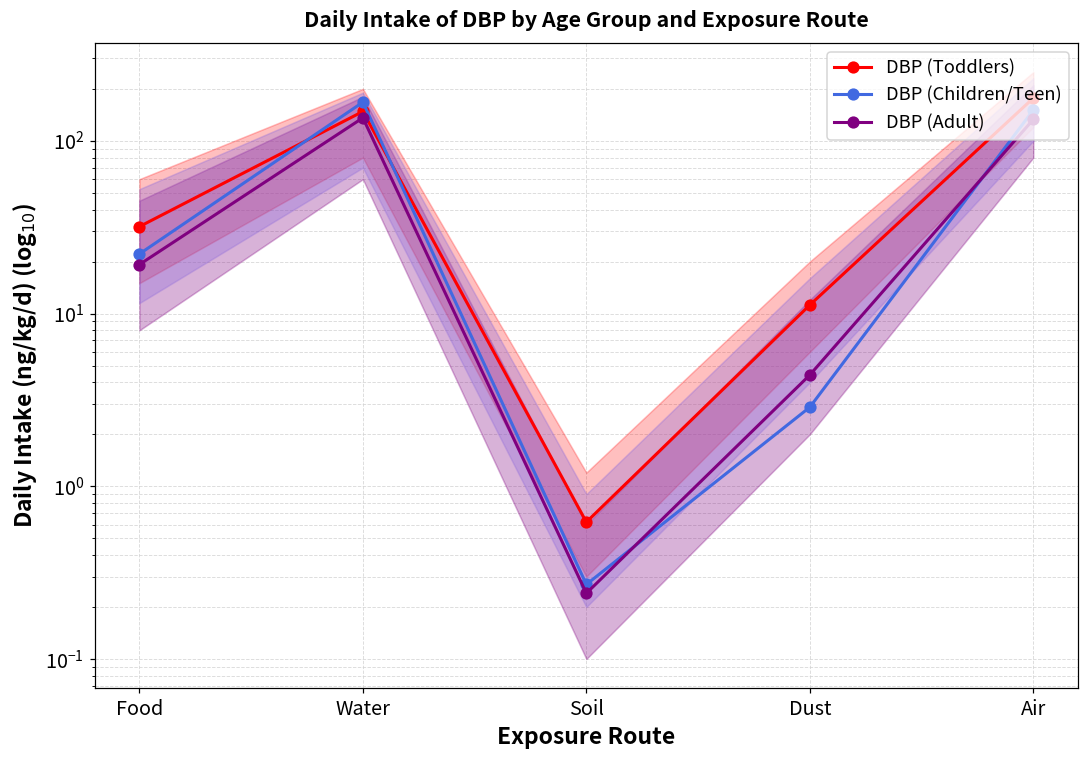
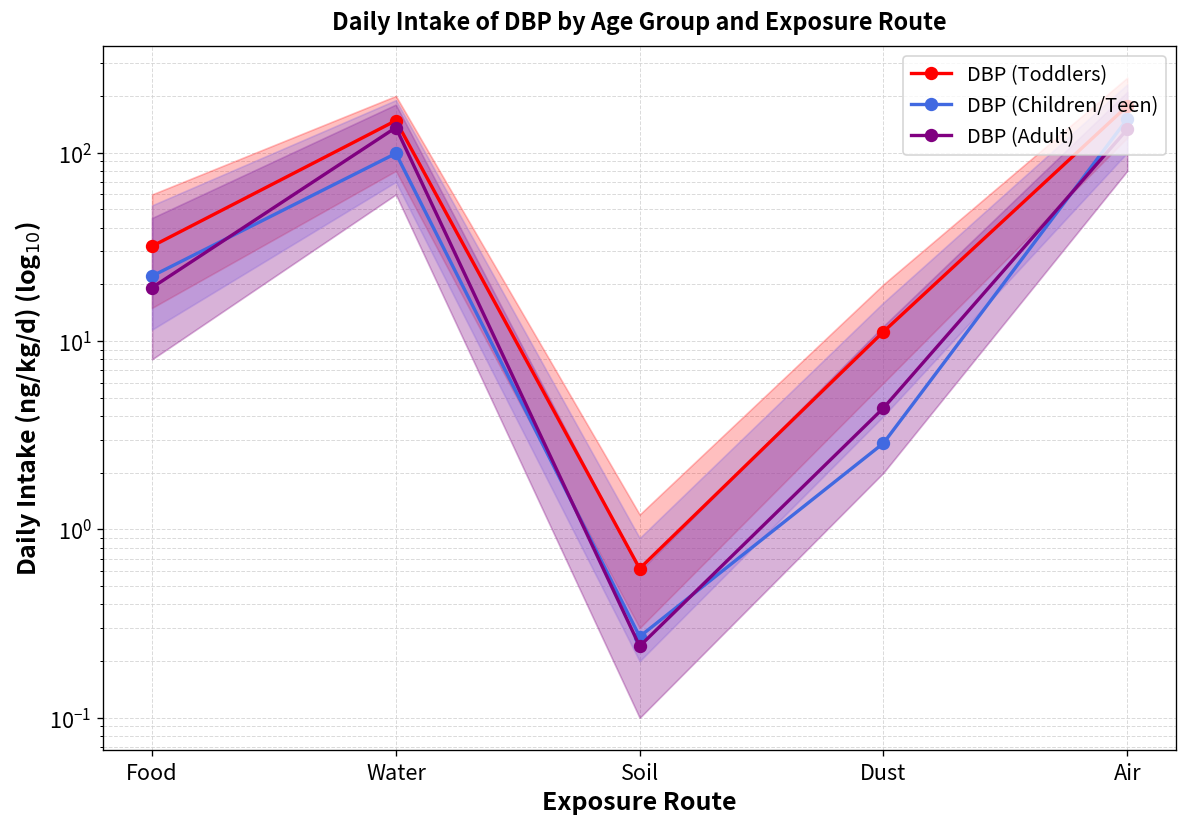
  {
    "DBP (Children/Teen)": {
      "Food": 22,
-     "Water": 170,
+     "Water": 100,
      "Soil": 0.27,
      "Dust": 2.9
    }
  }
